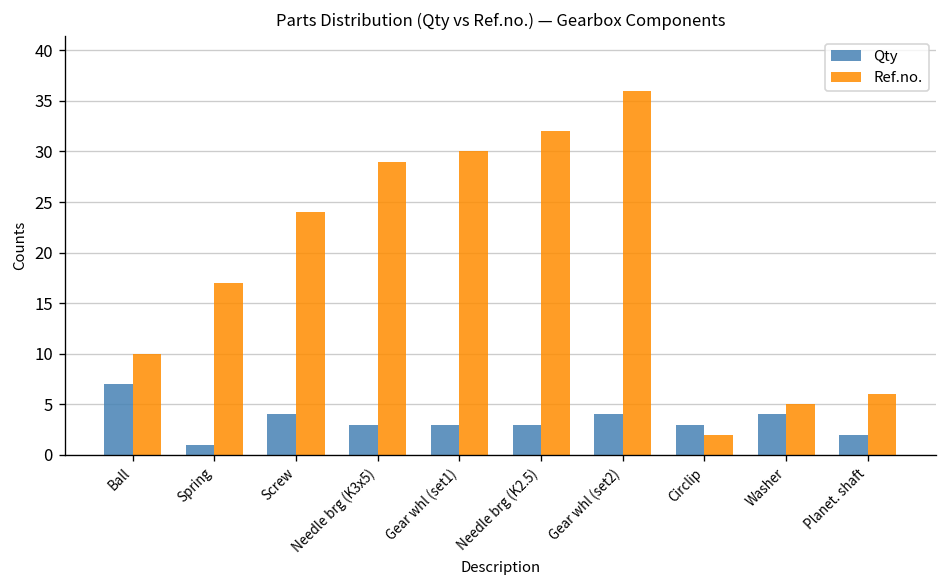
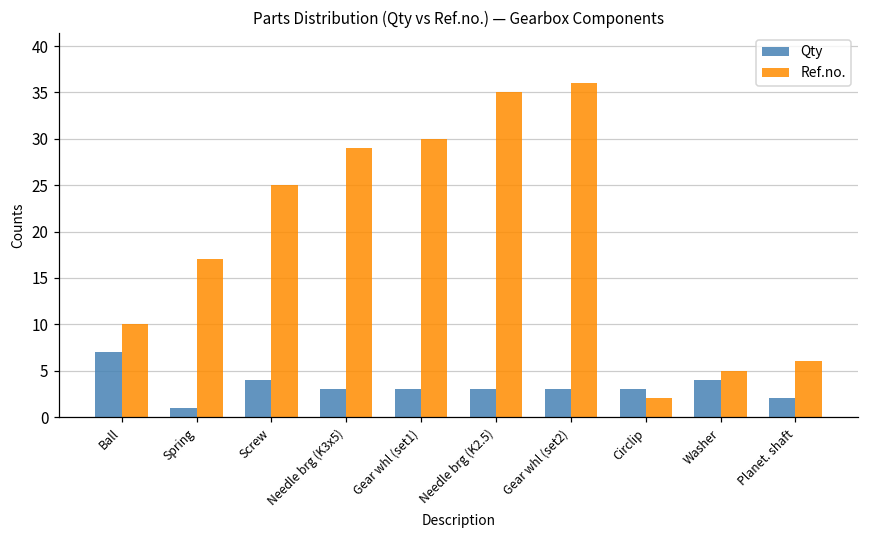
  {
    "Qty": {
      "Ball": 7,
      "Spring": 1,
      "Screw": 4,
      "Needle brg (K3x5)": 3,
      "Gear whl (set1)": 3,
      "Needle brg (K2.5)": 3,
-     "Gear whl (set2)": 4,
+     "Gear whl (set2)": 3,
      "Circlip": 3,
      "Washer": 4,
      "Planet. shaft": 2
    },
    "Ref.no.": {
      "Ball": 10,
      "Spring": 17,
-     "Screw": 24,
+     "Screw": 25,
      "Needle brg (K3x5)": 29,
      "Gear whl (set1)": 30,
-     "Needle brg (K2.5)": 32,
+     "Needle brg (K2.5)": 35,
      "Gear whl (set2)": 36,
      "Circlip": 2,
      "Washer": 5,
      "Planet. shaft": 6
    }
  }
